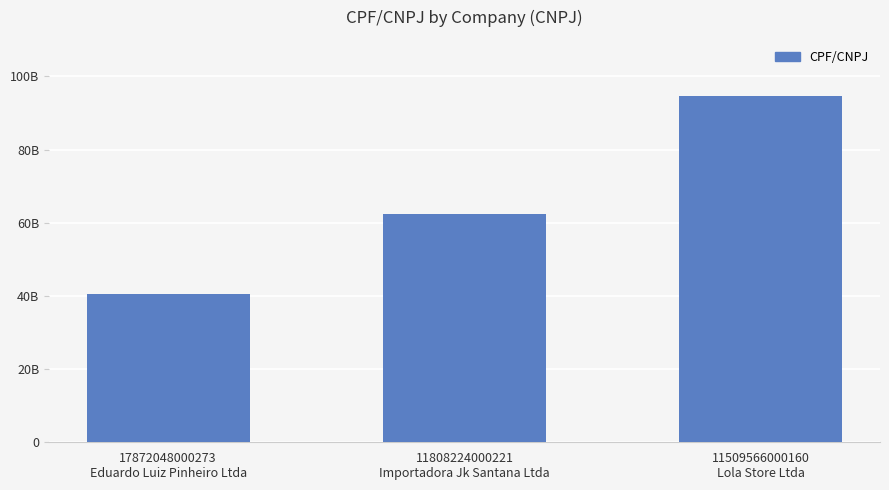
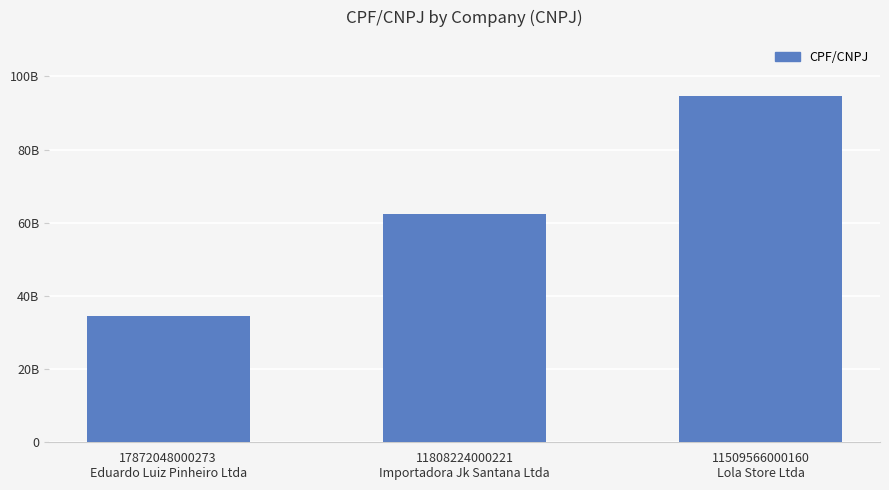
  {
-   "17872048000273 Eduardo Luiz Pinheiro Ltda": 41000000000,
+   "17872048000273 Eduardo Luiz Pinheiro Ltda": 35000000000,
    "11808224000221 Importadora Jk Santana Ltda": 62000000000,
    "11509566000160 Lola Store Ltda": 95000000000
  }
